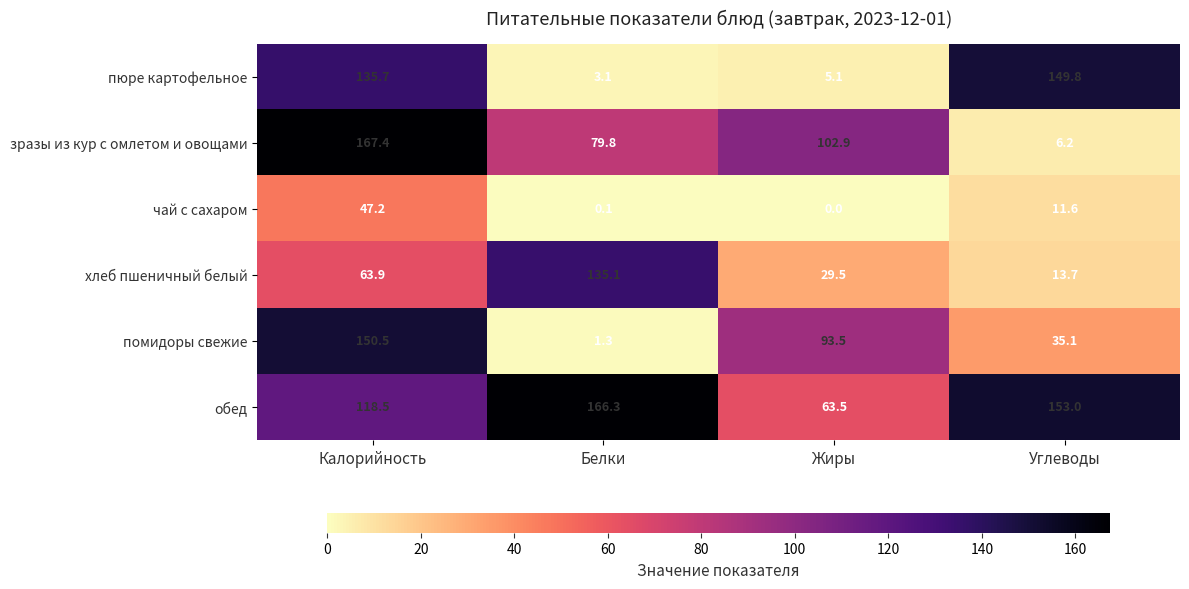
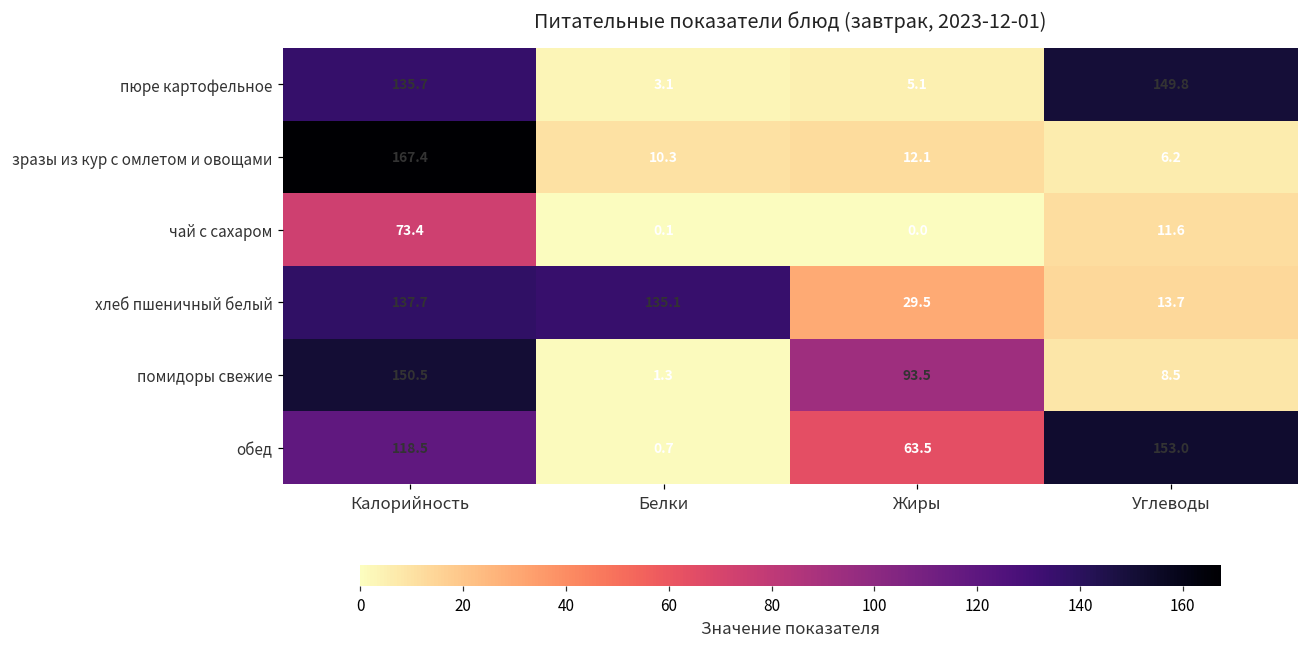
  {
    "пюре картофельное": {
      "Калорийность": 135.7,
      "Белки": 3.1,
      "Жиры": 5.1
    },
    "зразы из кур с омлетом и овощами": {
      "Калорийность": 167.4,
-     "Белки": 79.8,
-     "Жиры": 102.9,
+     "Белки": 10.3,
+     "Жиры": 12.1,
      "Углеводы": 6.2
    },
    "чай с сахаром": {
-     "Калорийность": 47.2,
+     "Калорийность": 73.4,
      "Белки": 0.1,
      "Жиры": 0.0,
      "Углеводы": 11.6
    },
    "хлеб пшеничный белый": {
-     "Калорийность": 63.9,
+     "Калорийность": 137.7,
      "Белки": 135.1,
      "Жиры": 29.5,
      "Углеводы": 13.7
    },
    "помидоры свежие": {
      "Белки": 1.3,
      "Жиры": 93.5,
-     "Углеводы": 35.1
+     "Углеводы": 8.5
    },
    "обед": {
      "Калорийность": 118.5,
-     "Белки": 166.3,
+     "Белки": 0.7,
      "Жиры": 63.5
    }
  }
